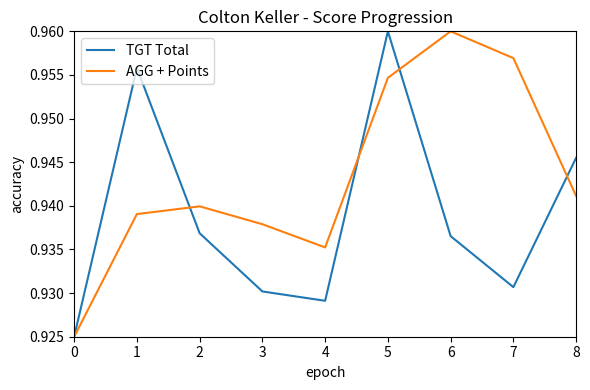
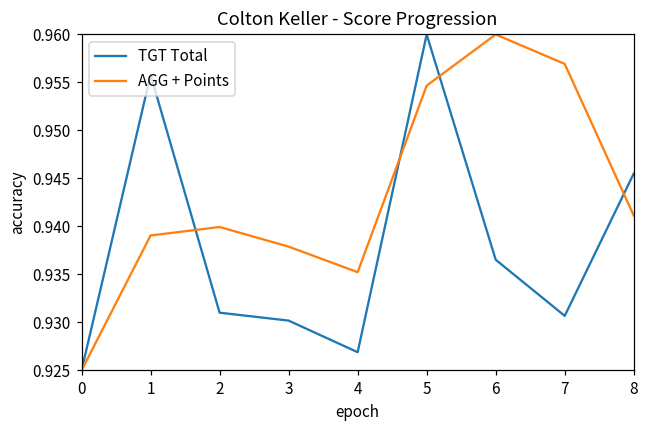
  {
    "TGT Total": {
-     "2": 0.937,
+     "2": 0.931,
      "3": 0.930,
-     "4": 0.929,
+     "4": 0.927,
      "5": 0.960,
      "6": 0.937,
      "7": 0.931,
      "8": 0.946
    },
    "AGG + Points": {
      "1": 0.939,
      "2": 0.940,
      "3": 0.938,
      "4": 0.935,
      "5": 0.955,
      "6": 0.960,
      "7": 0.957,
      "8": 0.941
    }
  }
